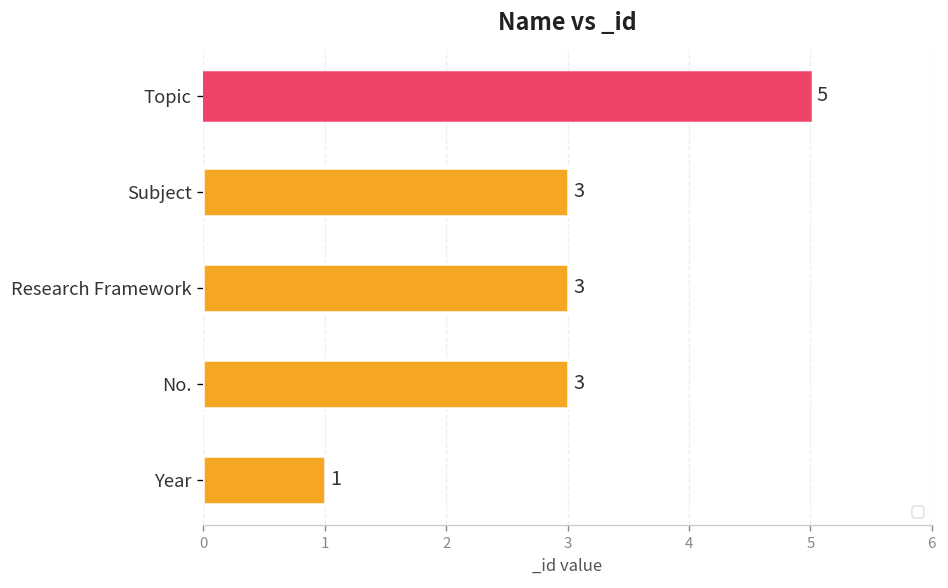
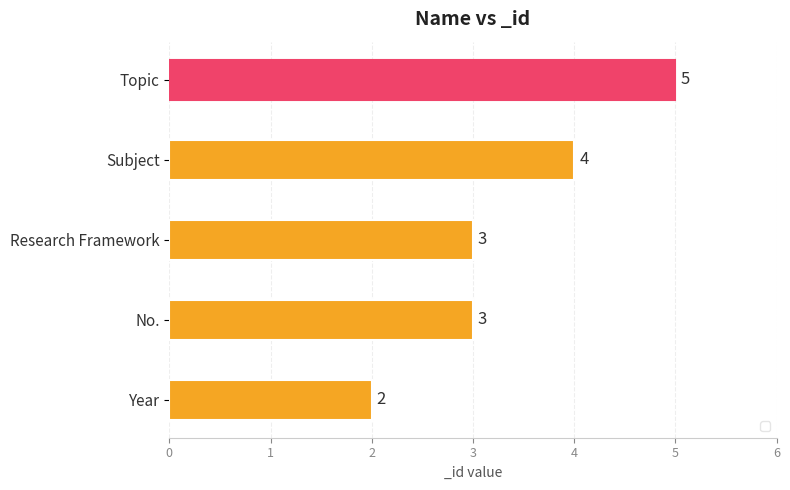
  {
    "Topic": 5,
-   "Subject": 3,
+   "Subject": 4,
    "Research Framework": 3,
    "No.": 3,
-   "Year": 1
+   "Year": 2
  }
